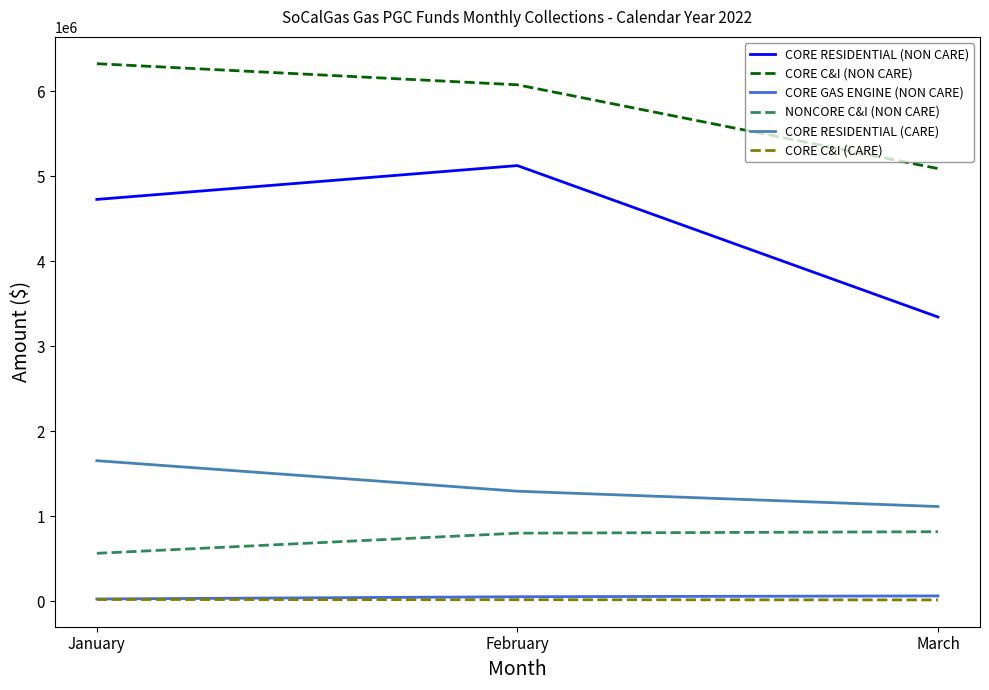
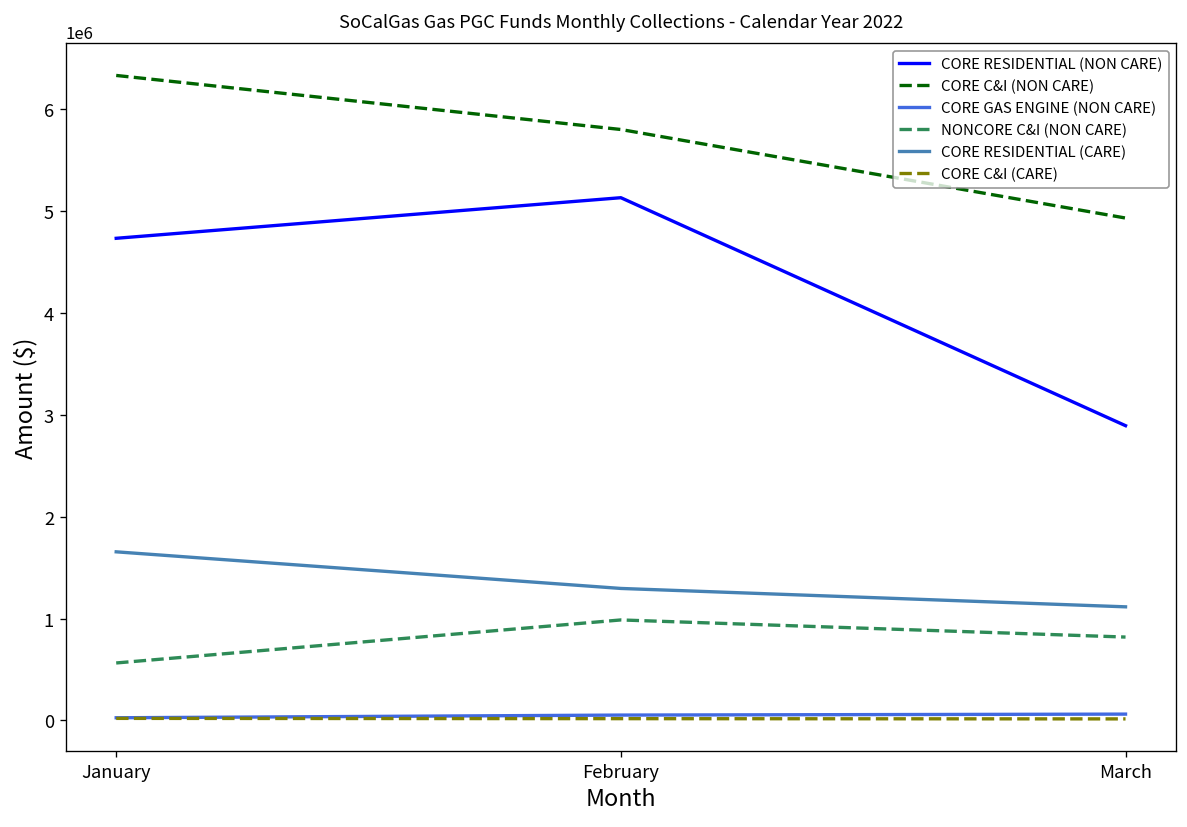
  {
    "CORE RESIDENTIAL (NON CARE)": {
      "January": 4700000,
      "February": 5100000,
-     "March": 3300000
+     "March": 2900000
    },
    "CORE C&I (NON CARE)": {
      "January": 6300000,
-     "February": 6100000,
-     "March": 5100000
+     "February": 5800000,
+     "March": 4900000
    },
    "NONCORE C&I (NON CARE)": {
      "January": 600000,
-     "February": 800000,
+     "February": 1000000,
      "March": 800000
    },
    "CORE C&I (CARE)": {
      "February": 0,
      "March": 0
    }
  }
